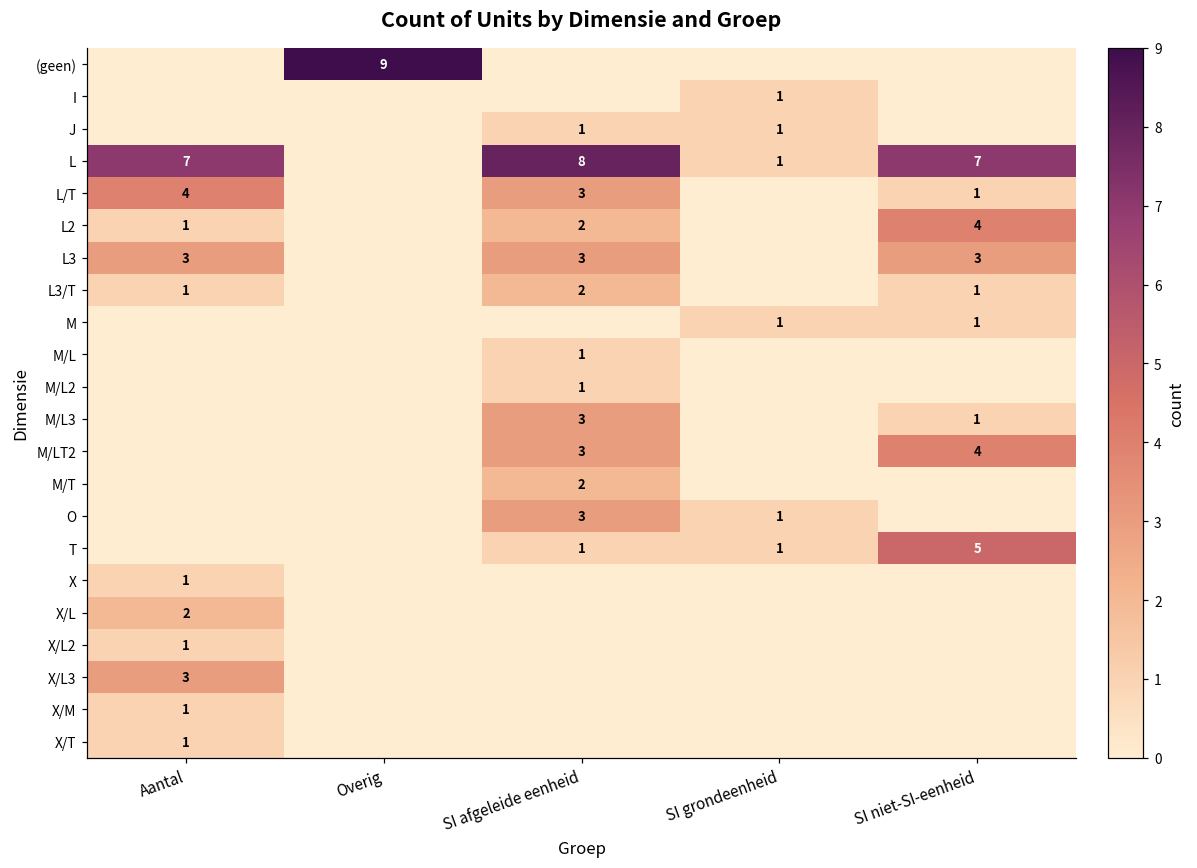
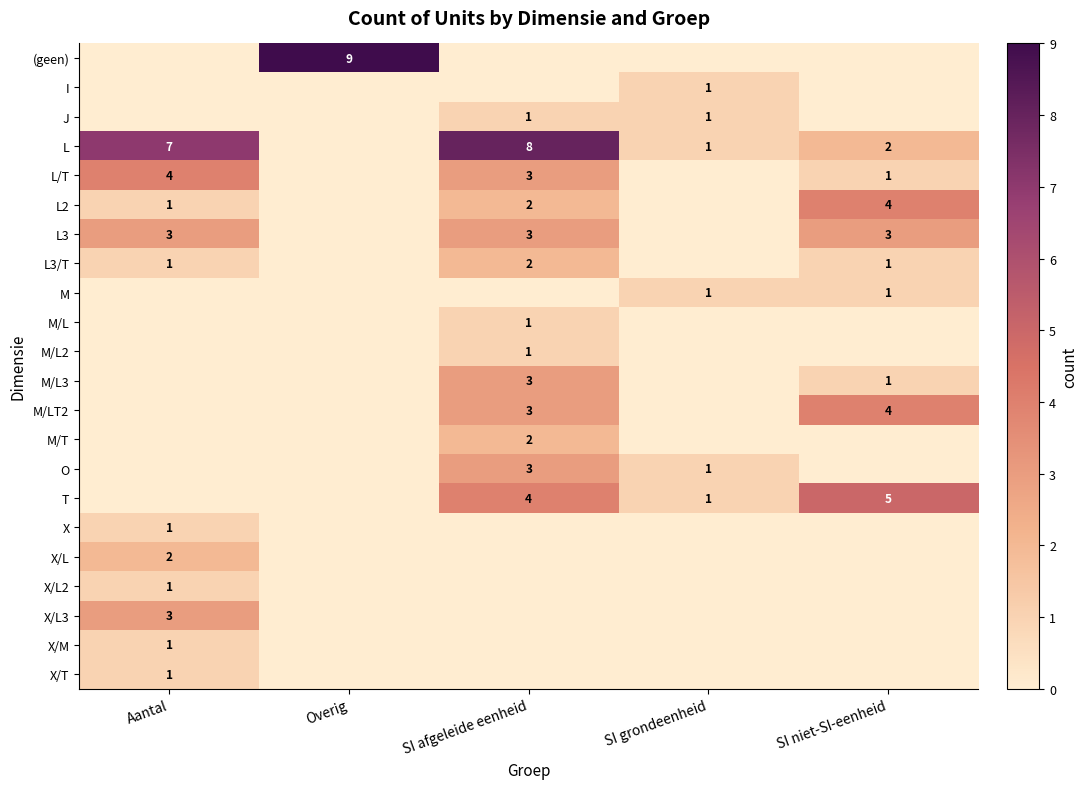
  {
    "(geen)": {
      "Overig": 9
    },
    "I": {
      "SI grondeenheid": 1
    },
    "J": {
      "SI afgeleide eenheid": 1,
      "SI grondeenheid": 1
    },
    "L": {
      "Aantal": 7,
      "SI afgeleide eenheid": 8,
      "SI grondeenheid": 1,
-     "SI niet-SI-eenheid": 7
+     "SI niet-SI-eenheid": 2
    },
    "L/T": {
      "Aantal": 4,
      "SI afgeleide eenheid": 3,
      "SI niet-SI-eenheid": 1
    },
    "L2": {
      "Aantal": 1,
      "SI afgeleide eenheid": 2,
      "SI niet-SI-eenheid": 4
    },
    "L3": {
      "Aantal": 3,
      "SI afgeleide eenheid": 3,
      "SI niet-SI-eenheid": 3
    },
    "L3/T": {
      "Aantal": 1,
      "SI afgeleide eenheid": 2,
      "SI niet-SI-eenheid": 1
    },
    "M": {
      "SI grondeenheid": 1,
      "SI niet-SI-eenheid": 1
    },
    "M/L": {
      "SI afgeleide eenheid": 1
    },
    "M/L2": {
      "SI afgeleide eenheid": 1
    },
    "M/L3": {
      "SI afgeleide eenheid": 3,
      "SI niet-SI-eenheid": 1
    },
    "M/LT2": {
      "SI afgeleide eenheid": 3,
      "SI niet-SI-eenheid": 4
    },
    "M/T": {
      "SI afgeleide eenheid": 2
    },
    "O": {
      "SI afgeleide eenheid": 3,
      "SI grondeenheid": 1
    },
    "T": {
-     "SI afgeleide eenheid": 1,
+     "SI afgeleide eenheid": 4,
      "SI grondeenheid": 1,
      "SI niet-SI-eenheid": 5
    },
    "X": {
      "Aantal": 1
    },
    "X/L": {
      "Aantal": 2
    },
    "X/L2": {
      "Aantal": 1
    },
    "X/L3": {
      "Aantal": 3
    },
    "X/M": {
      "Aantal": 1
    },
    "X/T": {
      "Aantal": 1
    }
  }
